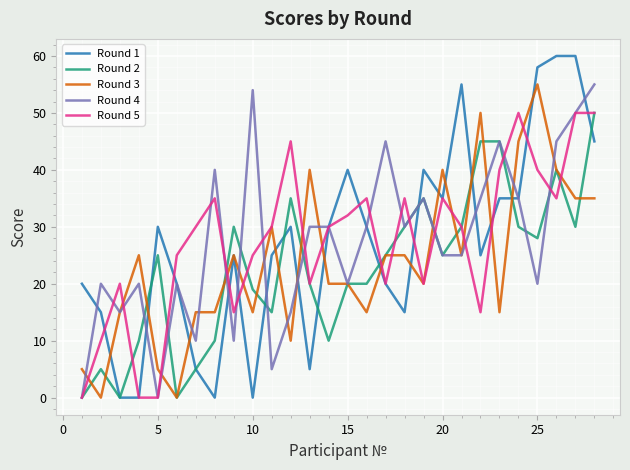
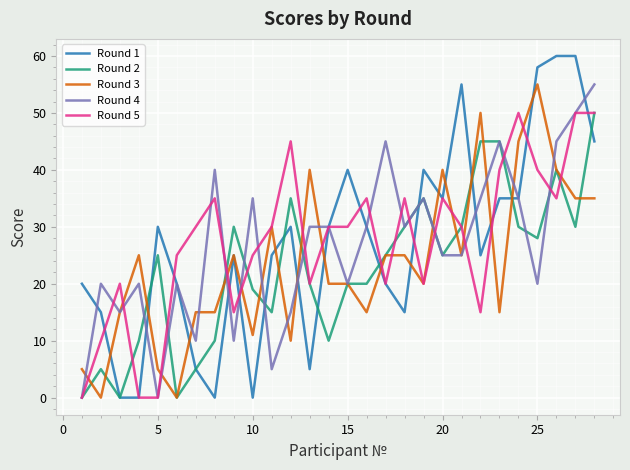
  {
    "Round 1": {
      "5": 30,
      "10": 0,
      "15": 40,
      "25": 58
    },
    "Round 2": {
      "5": 25,
      "10": 19,
      "25": 28
    },
    "Round 3": {
      "5": 5,
-     "10": 15,
+     "10": 11,
      "20": 40,
      "25": 55
    },
    "Round 4": {
-     "10": 54,
+     "10": 35,
      "25": 20
    },
    "Round 5": {
      "10": 25,
-     "15": 32,
+     "15": 30,
      "25": 40
    }
  }
